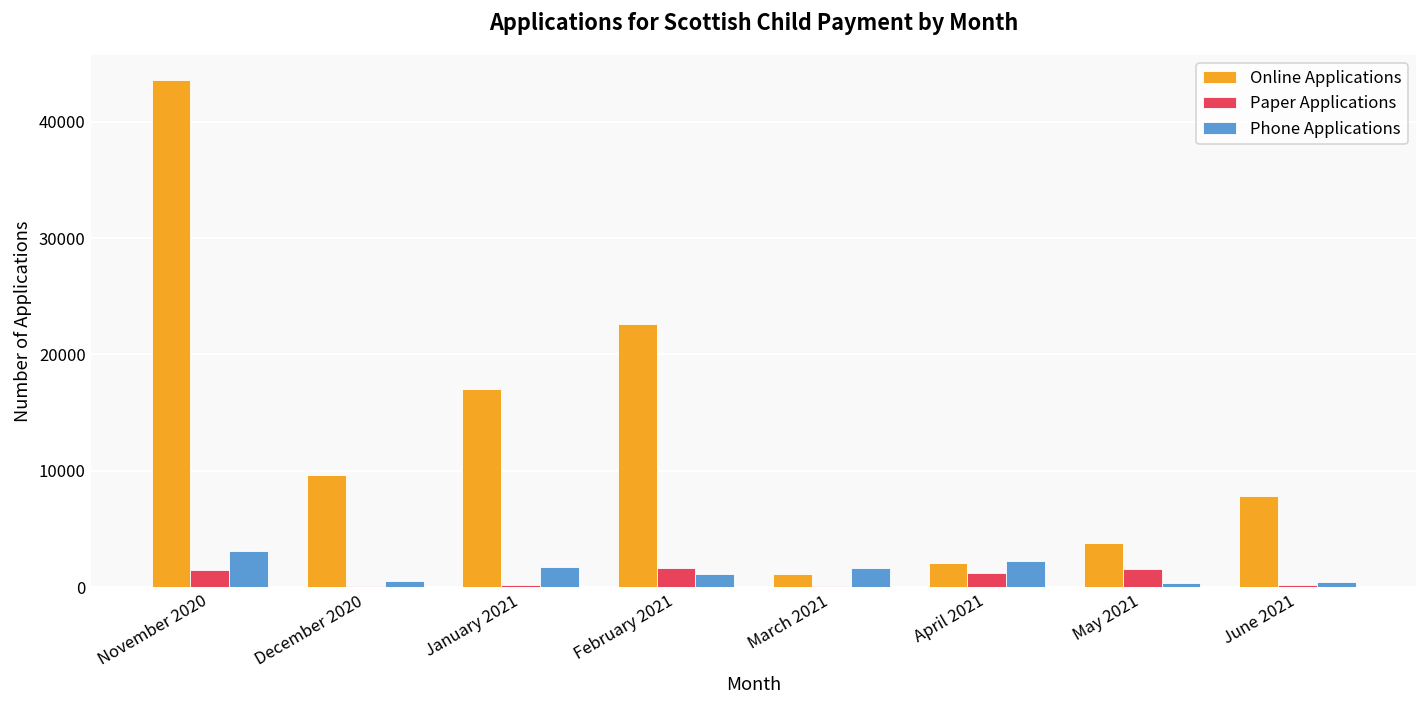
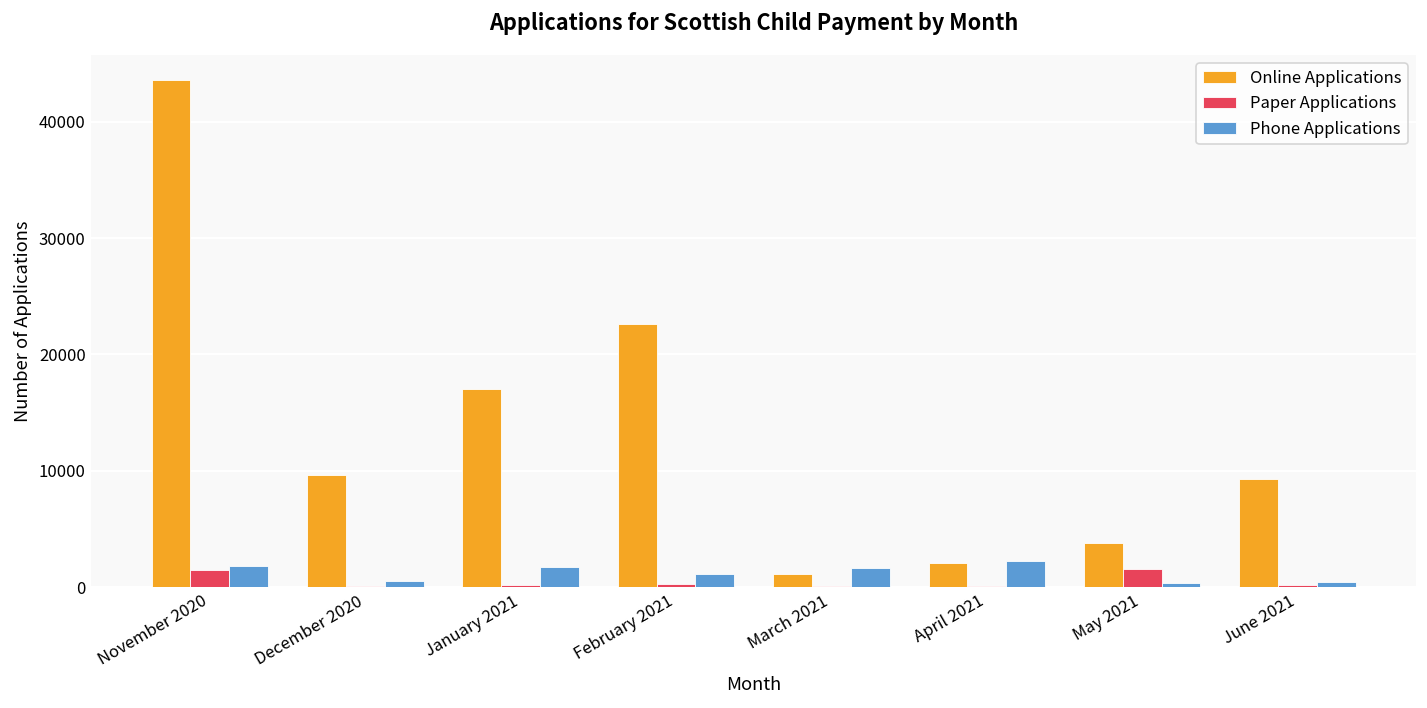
  {
    "Online Applications": {
      "November 2020": 44000,
      "December 2020": 10000,
      "January 2021": 17000,
      "February 2021": 23000,
      "March 2021": 1000,
      "April 2021": 2000,
      "May 2021": 4000,
-     "June 2021": 8000
+     "June 2021": 9000
    },
    "Paper Applications": {
      "November 2020": 1000,
-     "February 2021": 2000,
-     "April 2021": 1000,
+     "February 2021": 0,
+     "April 2021": 0,
      "May 2021": 2000
    },
    "Phone Applications": {
-     "November 2020": 3000,
+     "November 2020": 2000,
      "December 2020": 1000,
      "January 2021": 2000,
      "February 2021": 1000,
      "March 2021": 2000,
      "April 2021": 2000,
      "May 2021": 0,
      "June 2021": 0
    }
  }
